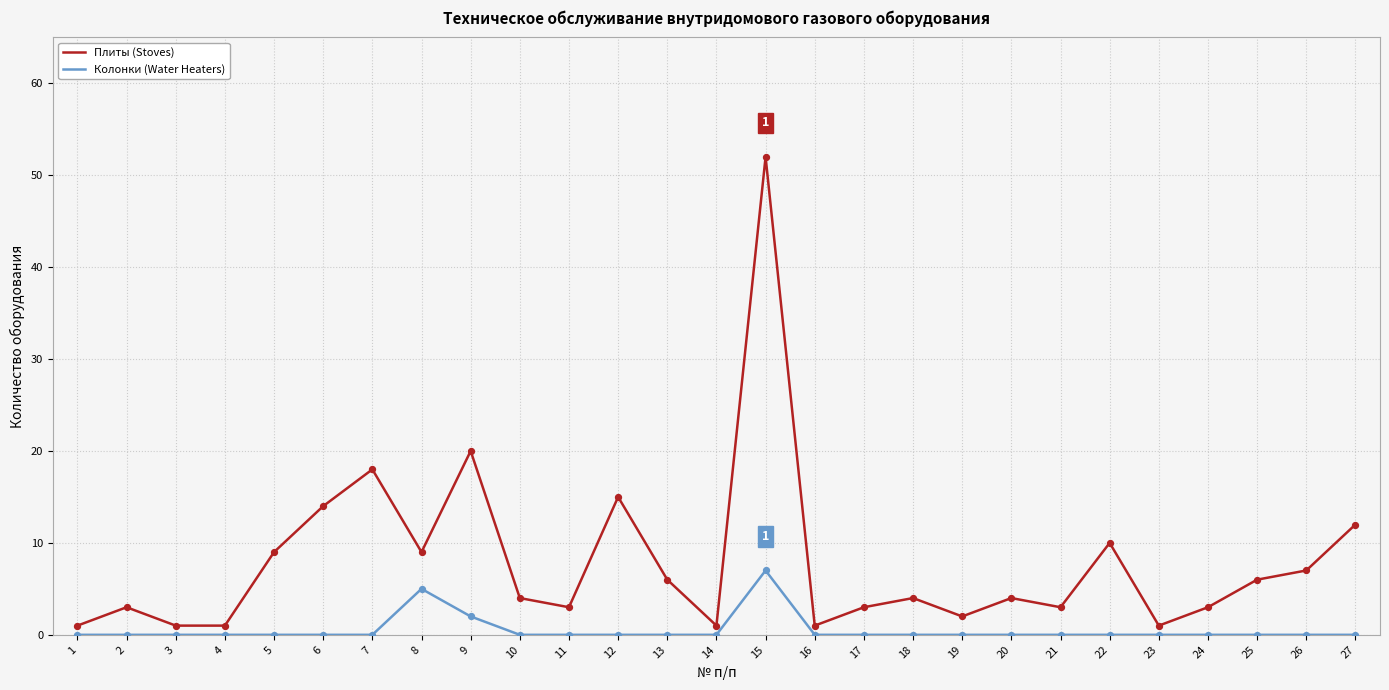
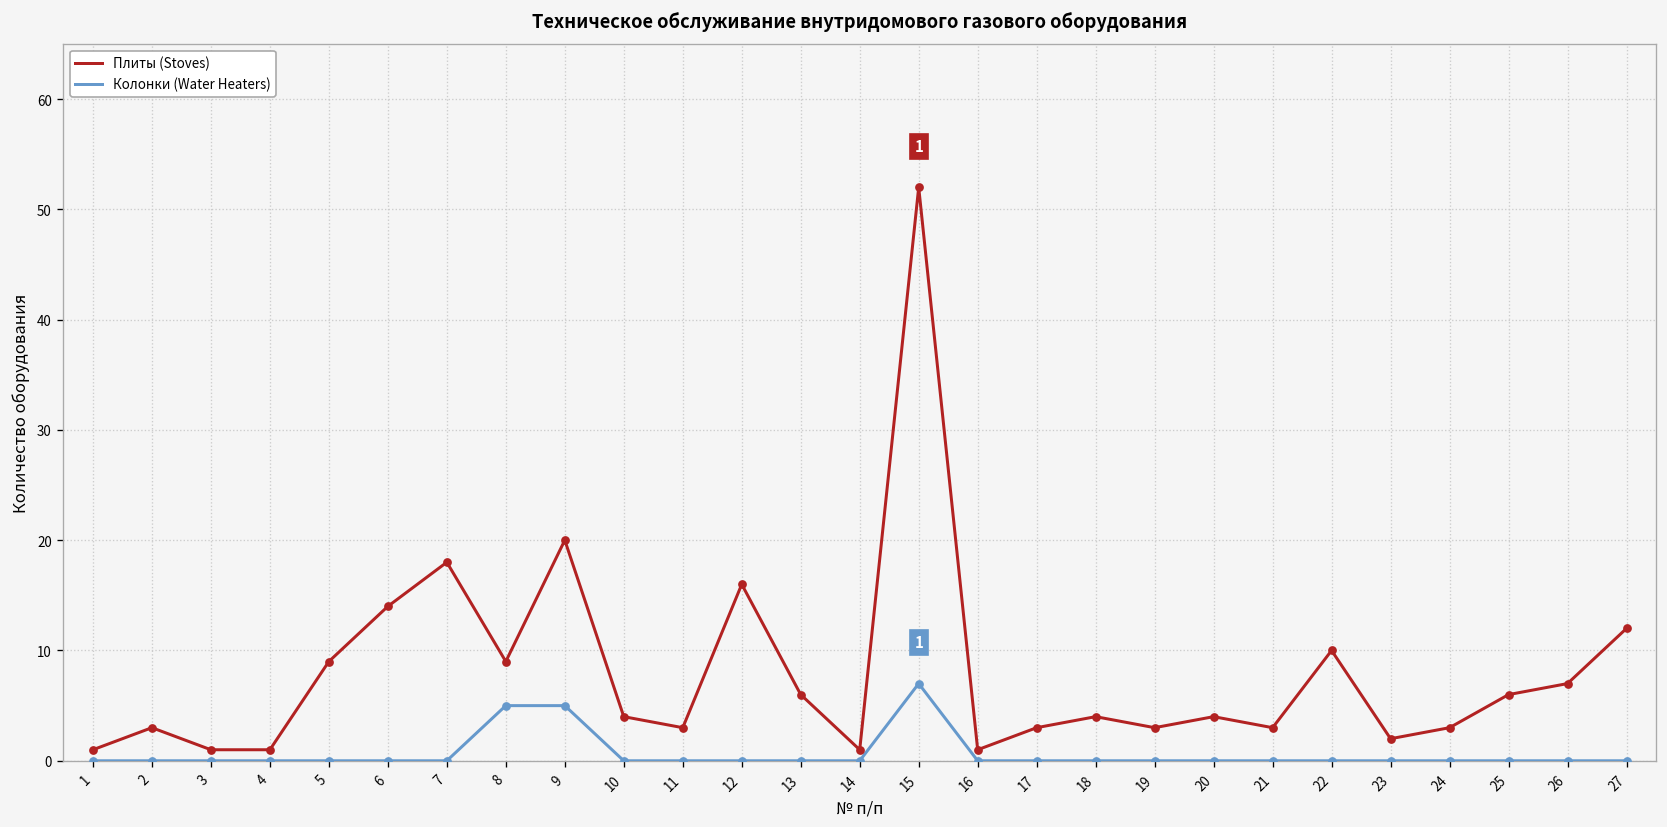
  {
    "Плиты (Stoves)": {
      "1": 1,
      "2": 3,
      "3": 1,
      "4": 1,
      "5": 9,
      "6": 14,
      "7": 18,
      "8": 9,
      "9": 20,
      "10": 4,
      "11": 3,
-     "12": 15,
+     "12": 16,
      "13": 6,
      "14": 1,
      "15": 52,
      "16": 1,
      "17": 3,
      "18": 4,
-     "19": 2,
+     "19": 3,
      "20": 4,
      "21": 3,
      "22": 10,
-     "23": 1,
+     "23": 2,
      "24": 3,
      "25": 6,
      "26": 7,
      "27": 12
    },
    "Колонки (Water Heaters)": {
      "1": 0,
      "2": 0,
      "3": 0,
      "4": 0,
      "5": 0,
      "6": 0,
      "7": 0,
      "8": 5,
-     "9": 2,
+     "9": 5,
      "10": 0,
      "11": 0,
      "12": 0,
      "13": 0,
      "14": 0,
      "15": 7,
      "16": 0,
      "17": 0,
      "18": 0,
      "19": 0,
      "20": 0,
      "21": 0,
      "22": 0,
      "23": 0,
      "24": 0,
      "25": 0,
      "26": 0,
      "27": 0
    }
  }
